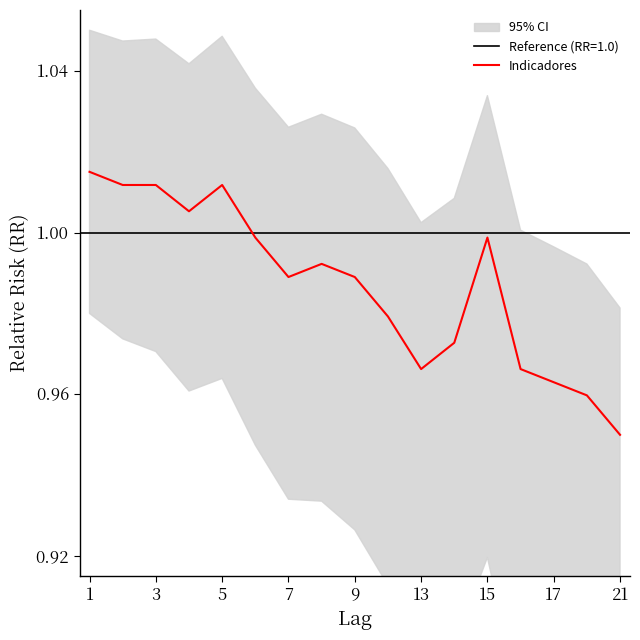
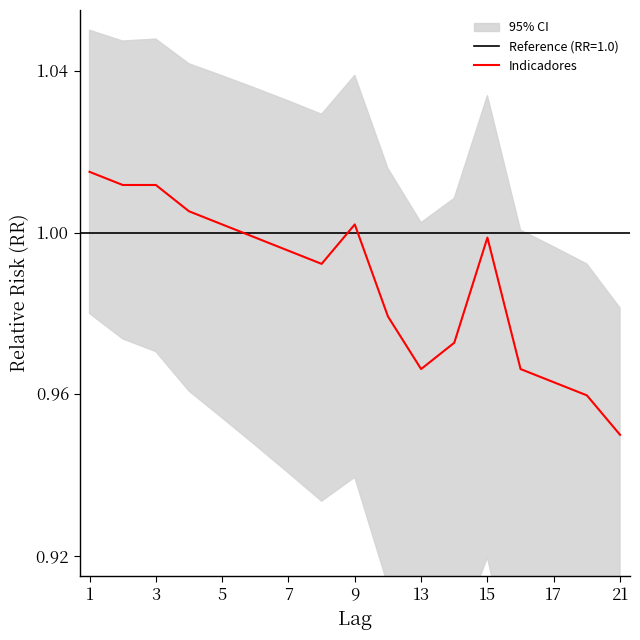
  {
    "Indicadores": {
      "1": 1.015,
      "3": 1.012,
-     "5": 1.012,
-     "7": 0.989,
-     "9": 0.989,
+     "5": 1.002,
+     "7": 0.995,
+     "9": 1.002,
      "13": 0.966,
      "15": 0.999,
      "17": 0.963,
      "21": 0.950
    }
  }
